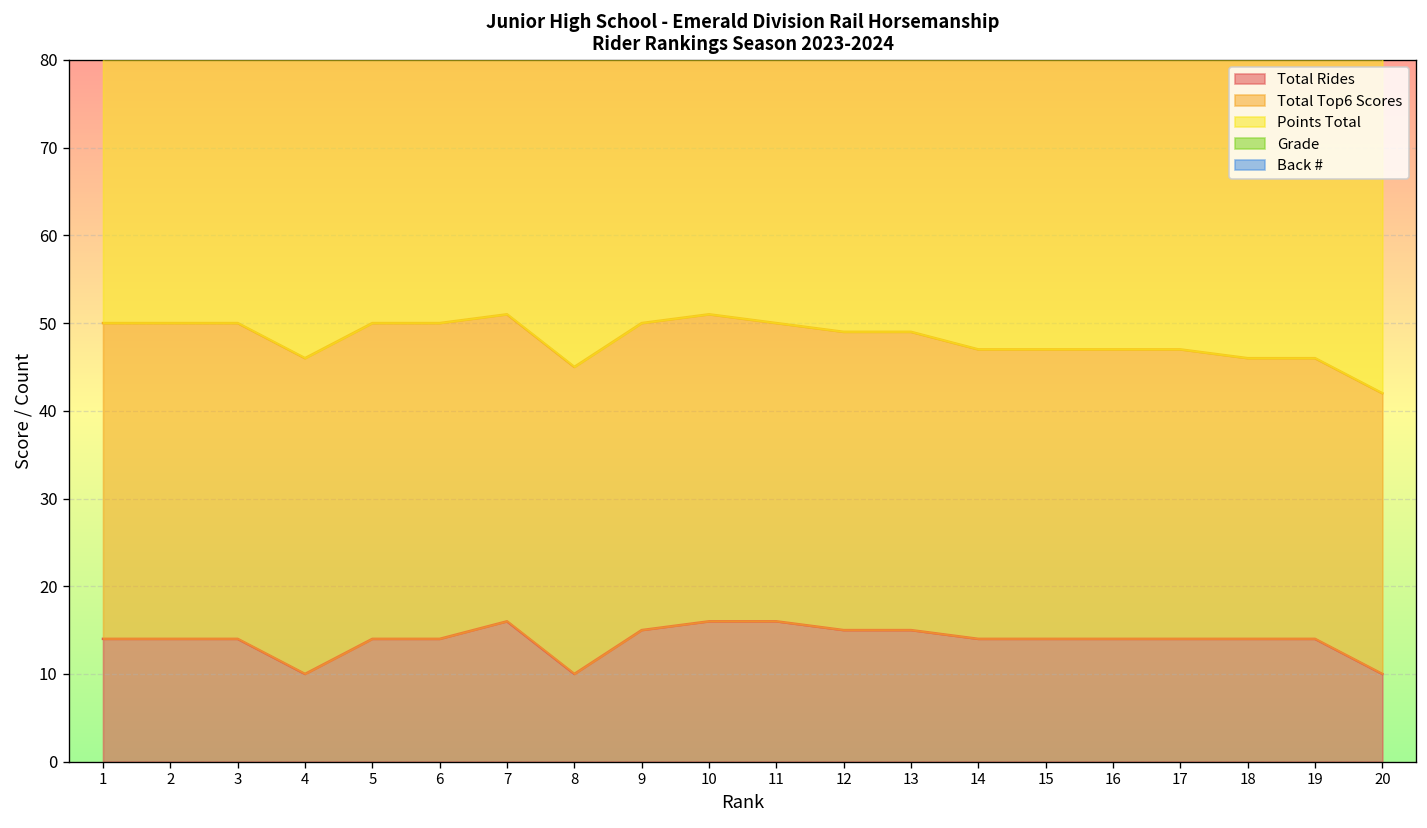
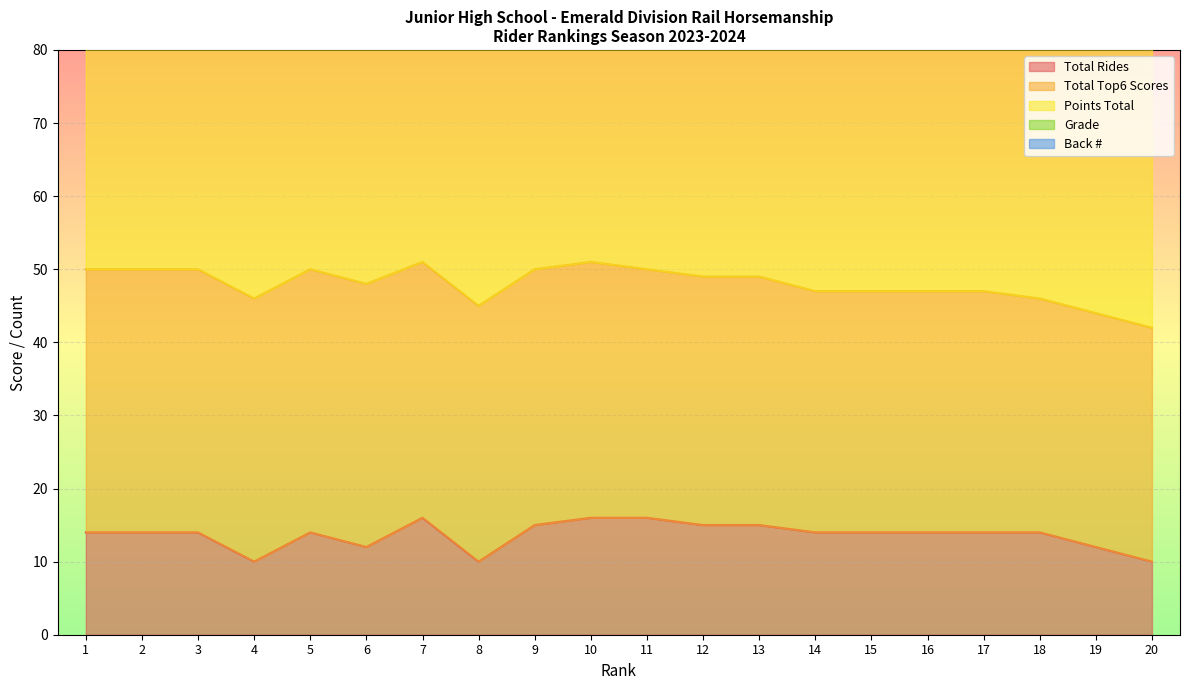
  {
    "Total Rides": {
      "1": 14,
      "2": 14,
      "3": 14,
      "4": 10,
      "5": 14,
-     "6": 14,
+     "6": 12,
      "7": 16,
      "8": 10,
      "9": 15,
      "10": 16,
      "11": 16,
      "12": 15,
      "13": 15,
      "14": 14,
      "15": 14,
      "16": 14,
      "17": 14,
      "18": 14,
-     "19": 14,
+     "19": 12,
      "20": 10
    }
  }
